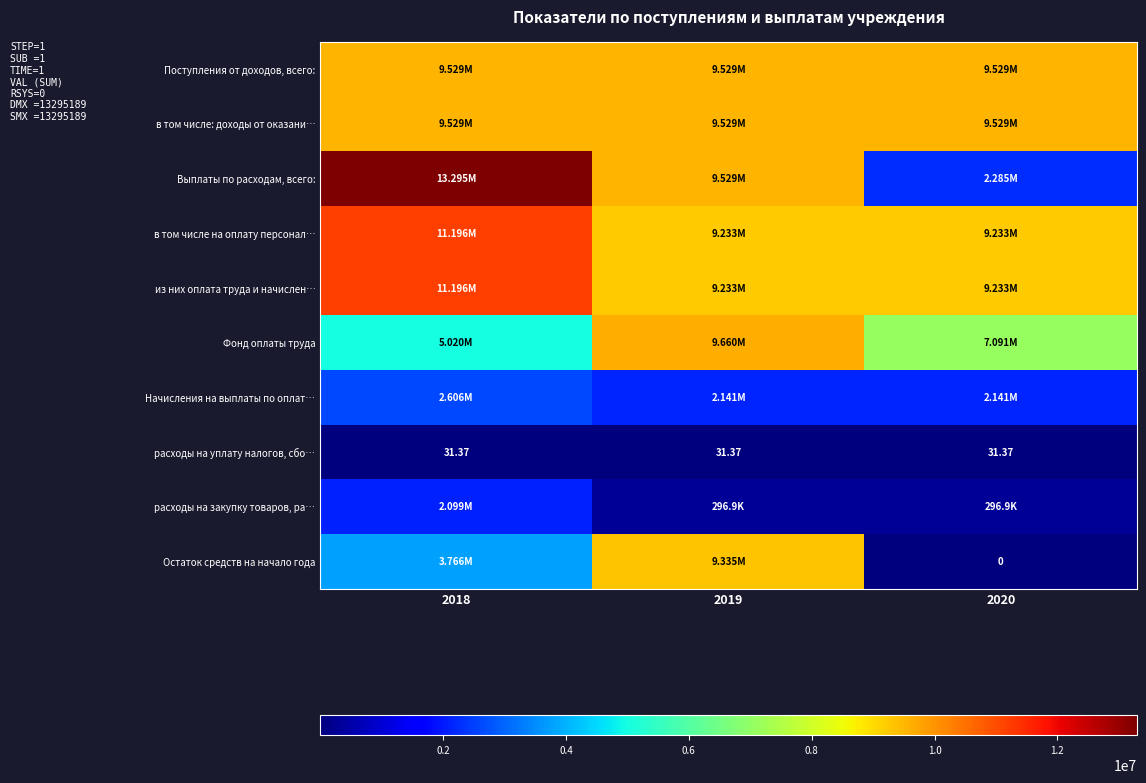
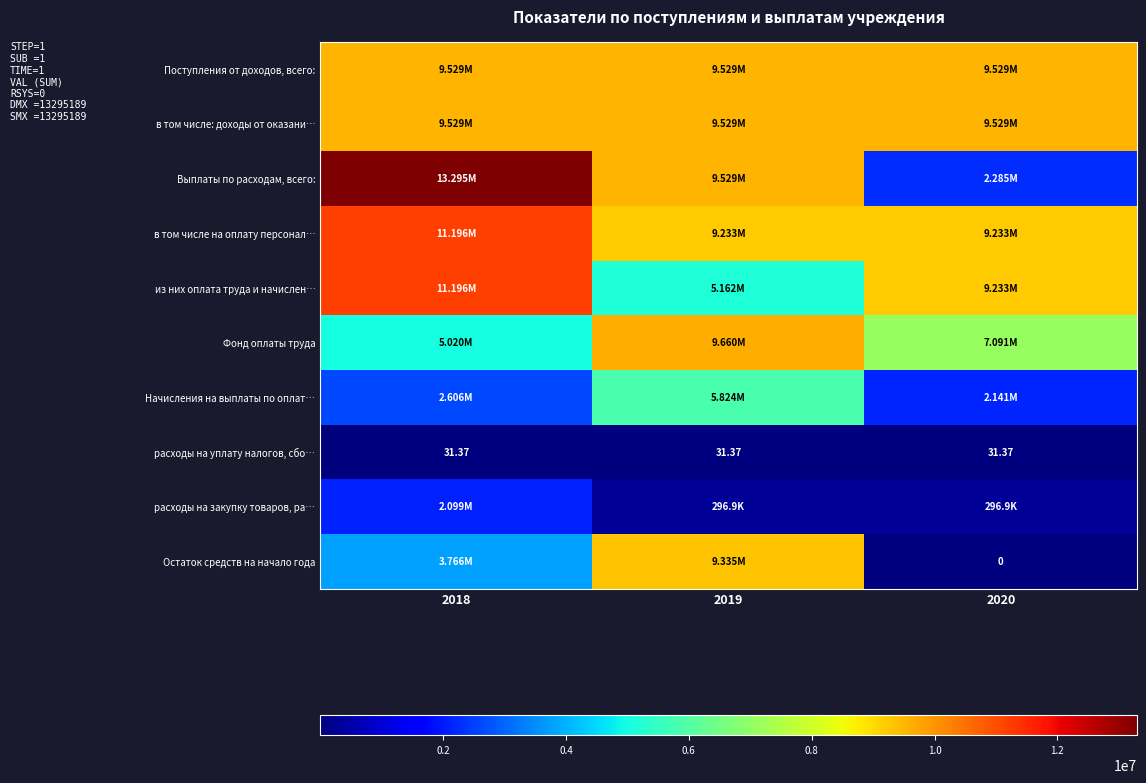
  {
    "из них оплата труда и начислен…": {
-     "2019": "9.233M"
+     "2019": "5.162M"
    },
    "Начисления на выплаты по оплат…": {
-     "2019": "2.141M"
+     "2019": "5.824M"
    }
  }
